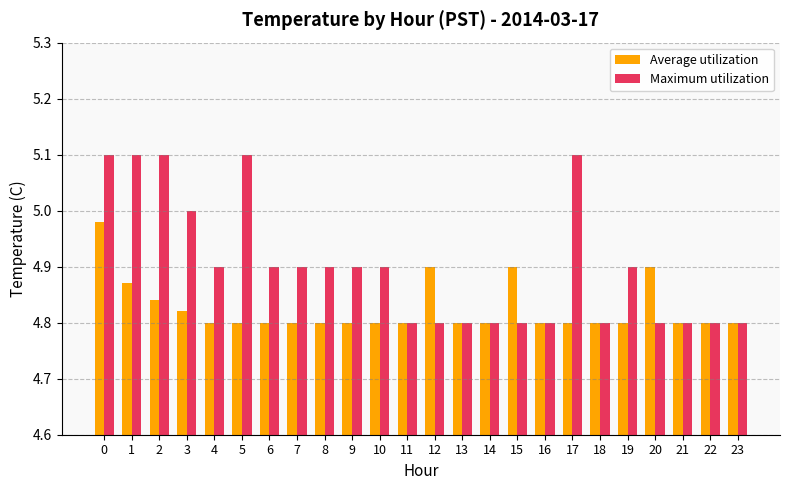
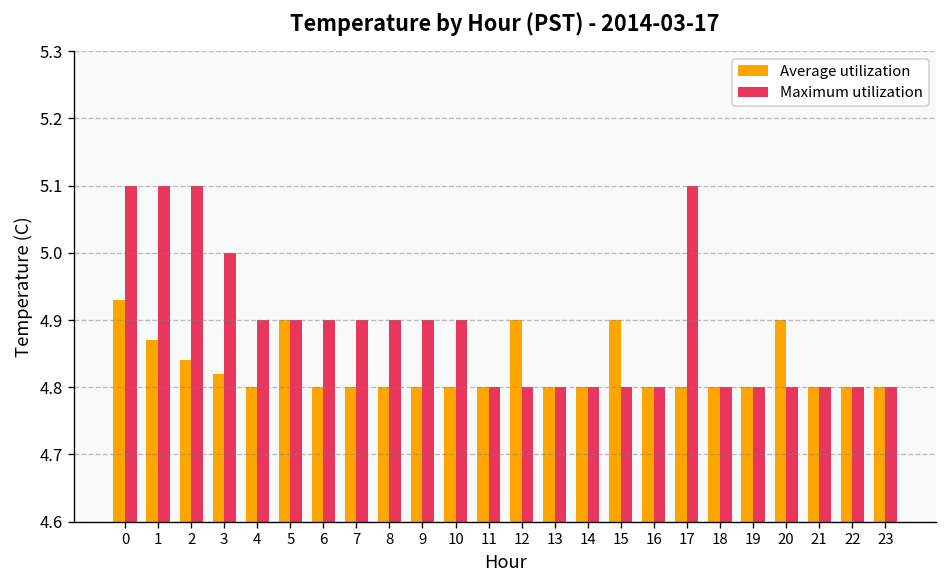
  {
    "Average utilization": {
-     "0": 4.98,
+     "0": 4.93,
      "1": 4.87,
      "2": 4.84,
      "3": 4.82,
      "4": 4.80,
-     "5": 4.8,
+     "5": 4.9,
      "6": 4.80,
      "7": 4.80,
      "8": 4.80,
      "9": 4.80,
      "10": 4.80,
      "11": 4.80,
      "12": 4.90,
      "13": 4.80,
      "14": 4.80,
      "15": 4.90,
      "16": 4.80,
      "17": 4.80,
      "18": 4.80,
      "19": 4.80,
      "20": 4.90,
      "21": 4.80,
      "22": 4.80,
      "23": 4.80
    },
    "Maximum utilization": {
      "0": 5.1,
      "1": 5.1,
      "2": 5.1,
      "3": 5.0,
      "4": 4.9,
-     "5": 5.1,
+     "5": 4.9,
      "6": 4.9,
      "7": 4.9,
      "8": 4.9,
      "9": 4.9,
      "10": 4.9,
      "11": 4.8,
      "12": 4.8,
      "13": 4.8,
      "14": 4.8,
      "15": 4.8,
      "16": 4.8,
      "17": 5.1,
      "18": 4.8,
-     "19": 4.9,
+     "19": 4.8,
      "20": 4.8,
      "21": 4.8,
      "22": 4.8,
      "23": 4.8
    }
  }
